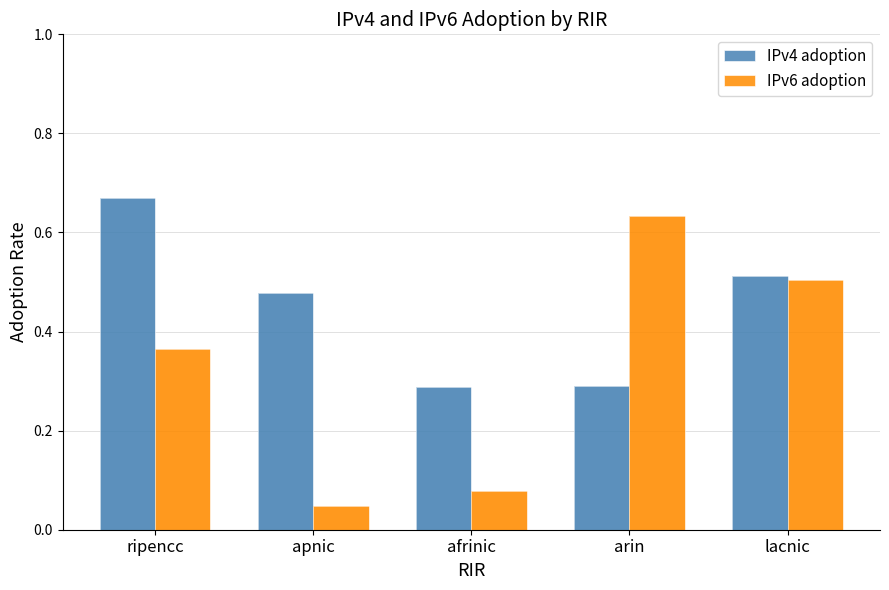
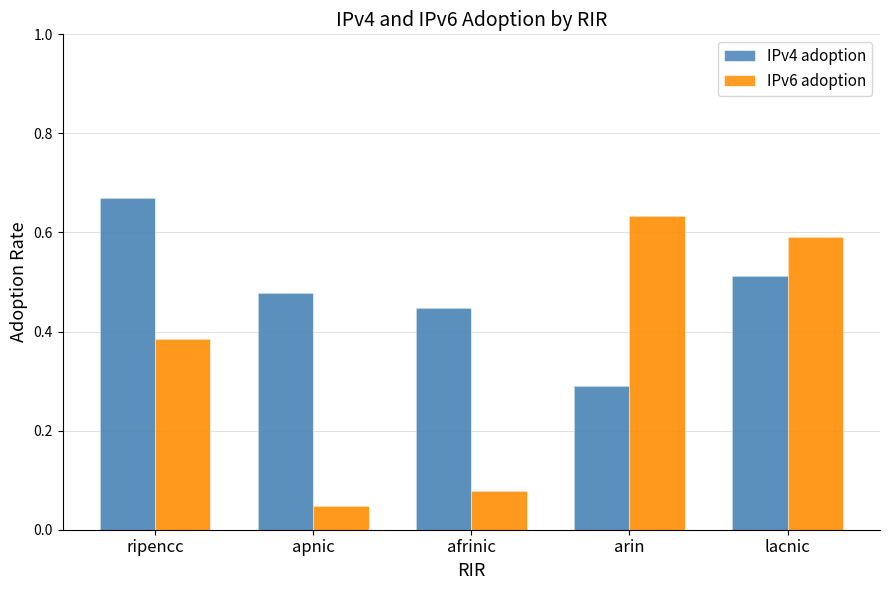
  {
    "IPv4 adoption": {
      "ripencc": 0.67,
      "apnic": 0.48,
-     "afrinic": 0.29,
+     "afrinic": 0.45,
      "arin": 0.29,
      "lacnic": 0.51
    },
    "IPv6 adoption": {
-     "ripencc": 0.36,
+     "ripencc": 0.39,
      "apnic": 0.05,
      "afrinic": 0.08,
      "arin": 0.63,
-     "lacnic": 0.50
+     "lacnic": 0.59
    }
  }
